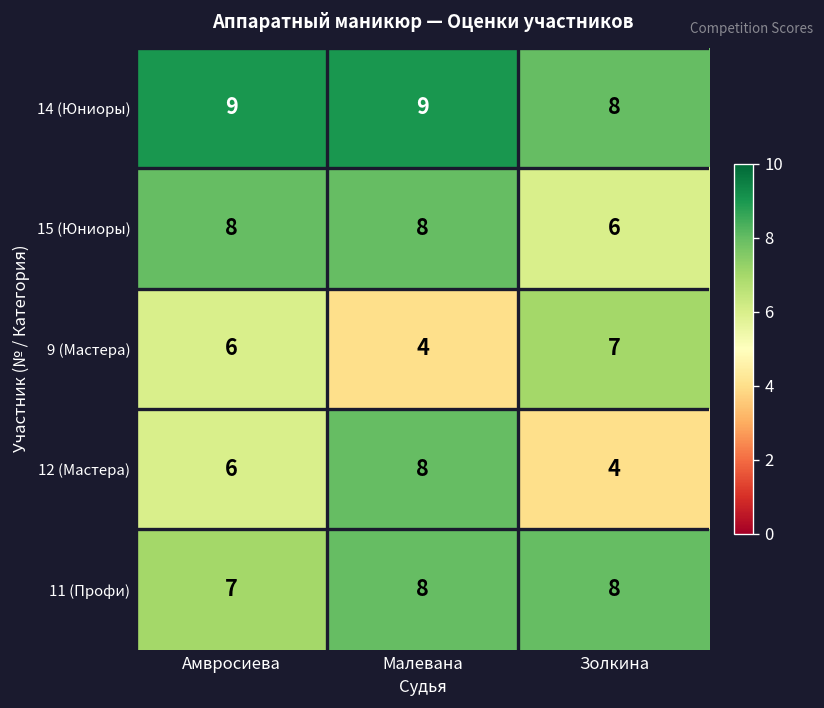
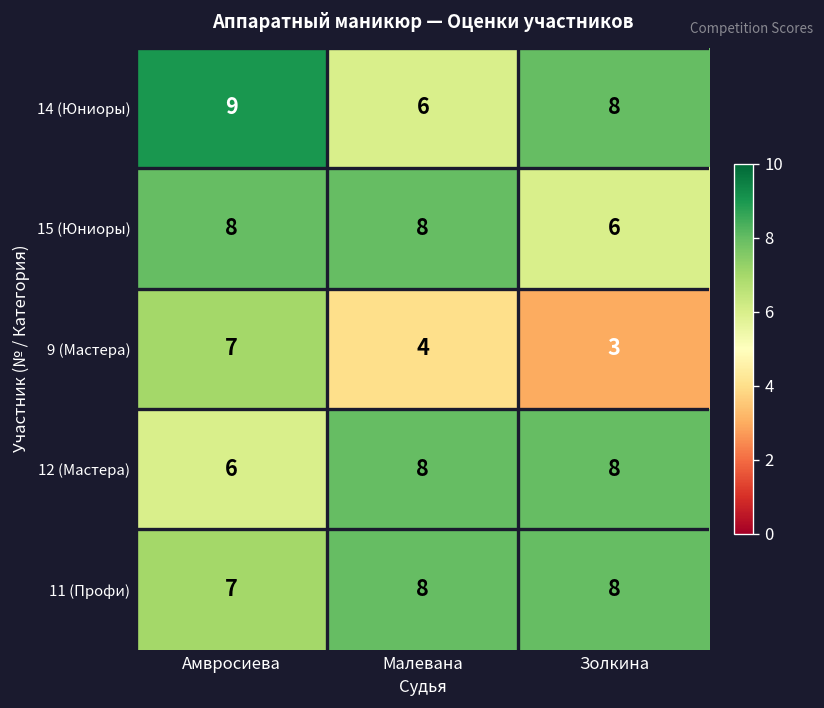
  {
    "14 (Юниоры)": {
      "Амвросиева": 9,
-     "Малевана": 9,
+     "Малевана": 6,
      "Золкина": 8
    },
    "15 (Юниоры)": {
      "Амвросиева": 8,
      "Малевана": 8,
      "Золкина": 6
    },
    "9 (Мастера)": {
-     "Амвросиева": 6,
+     "Амвросиева": 7,
      "Малевана": 4,
-     "Золкина": 7
+     "Золкина": 3
    },
    "12 (Мастера)": {
      "Амвросиева": 6,
      "Малевана": 8,
-     "Золкина": 4
+     "Золкина": 8
    },
    "11 (Профи)": {
      "Амвросиева": 7,
      "Малевана": 8,
      "Золкина": 8
    }
  }
